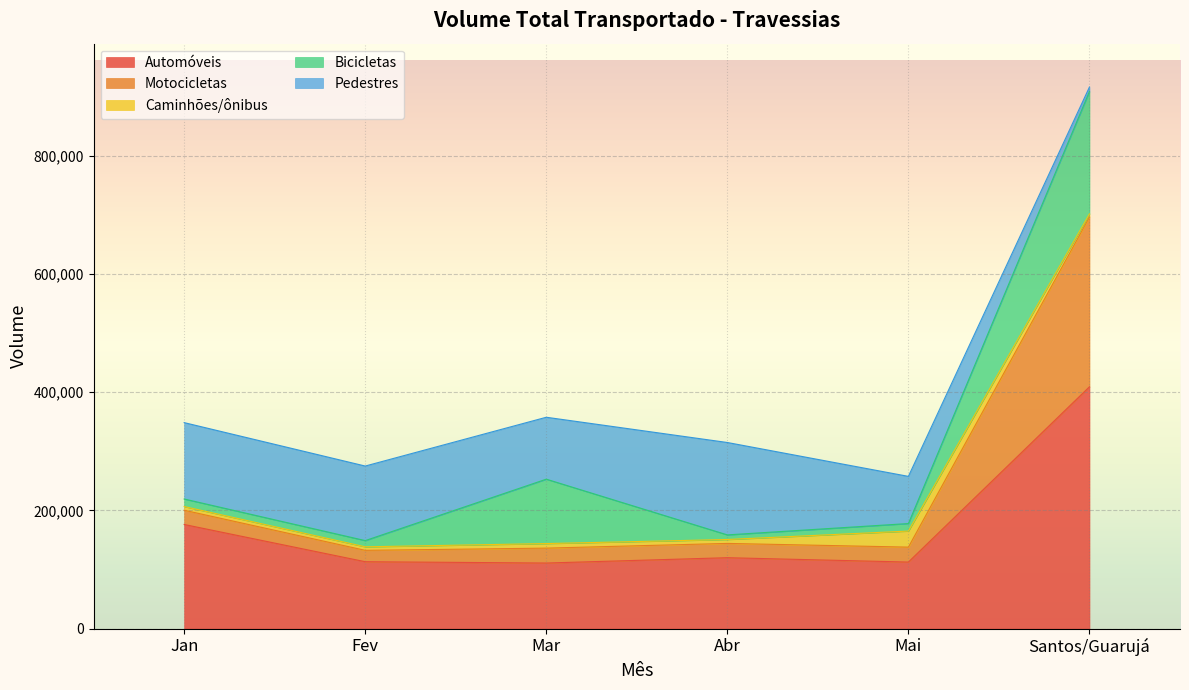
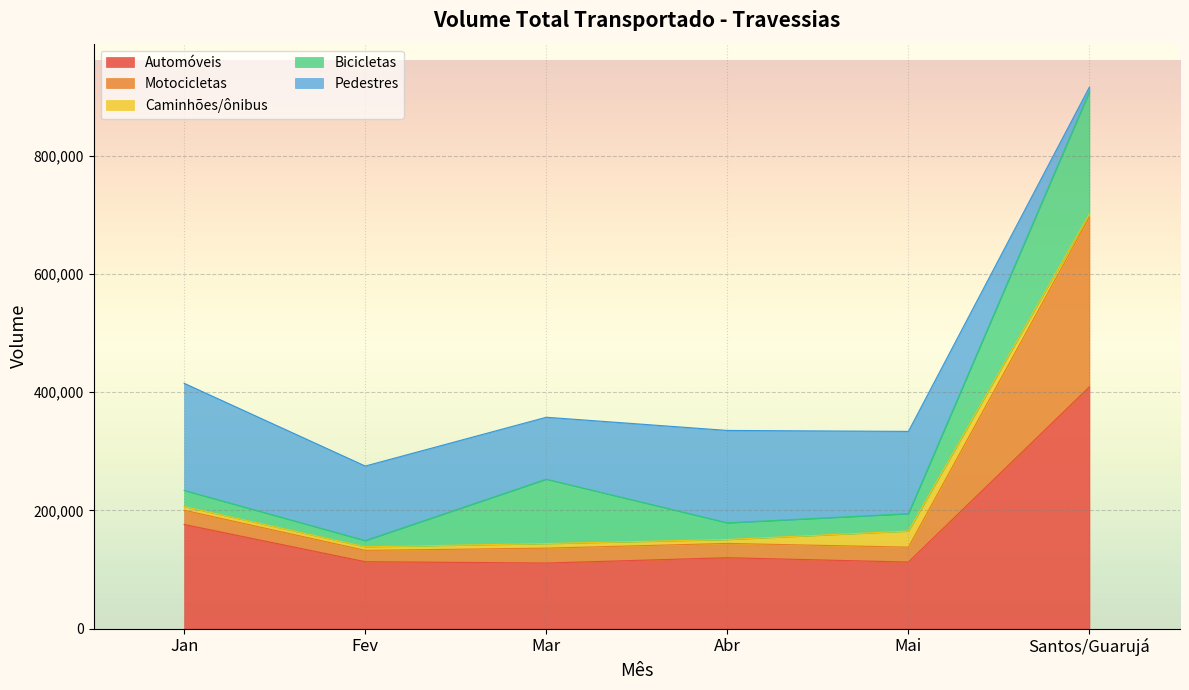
  {
    "Caminhões/ônibus": {
      "Jan": "10,000",
      "Fev": "10,000",
      "Mar": "10,000",
      "Abr": "10,000",
      "Mai": "30,000",
      "Santos/Guarujá": "10,000"
    },
    "Bicicletas": {
-     "Jan": "10,000",
+     "Jan": "30,000",
      "Fev": "10,000",
      "Mar": "110,000",
-     "Abr": "10,000",
-     "Mai": "10,000",
+     "Abr": "30,000",
+     "Mai": "30,000",
      "Santos/Guarujá": "210,000"
    },
    "Pedestres": {
-     "Jan": "130,000",
+     "Jan": "180,000",
      "Fev": "130,000",
      "Mar": "100,000",
      "Abr": "160,000",
-     "Mai": "80,000",
+     "Mai": "140,000",
      "Santos/Guarujá": "10,000"
    }
  }
